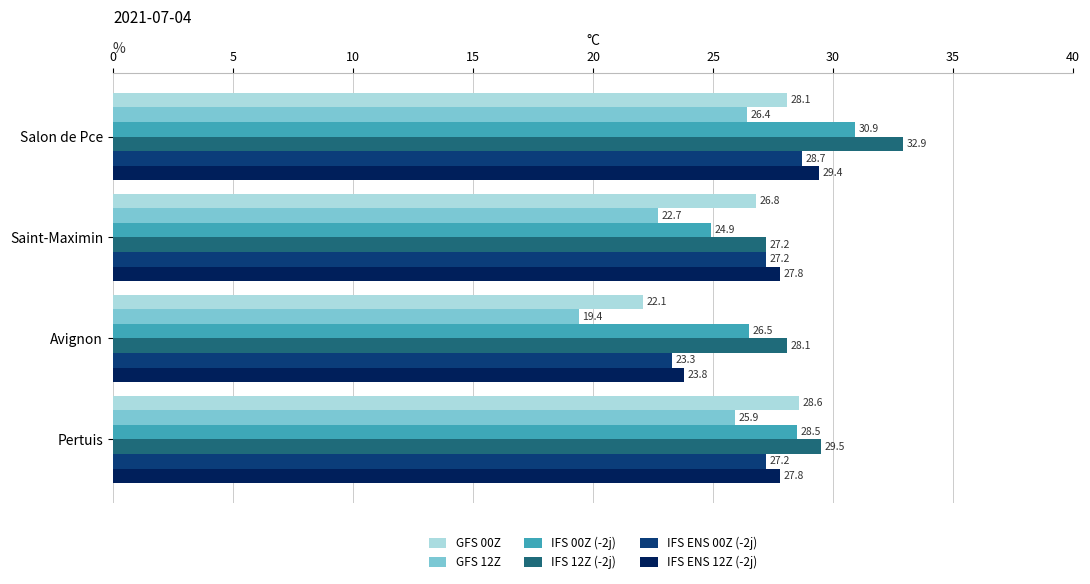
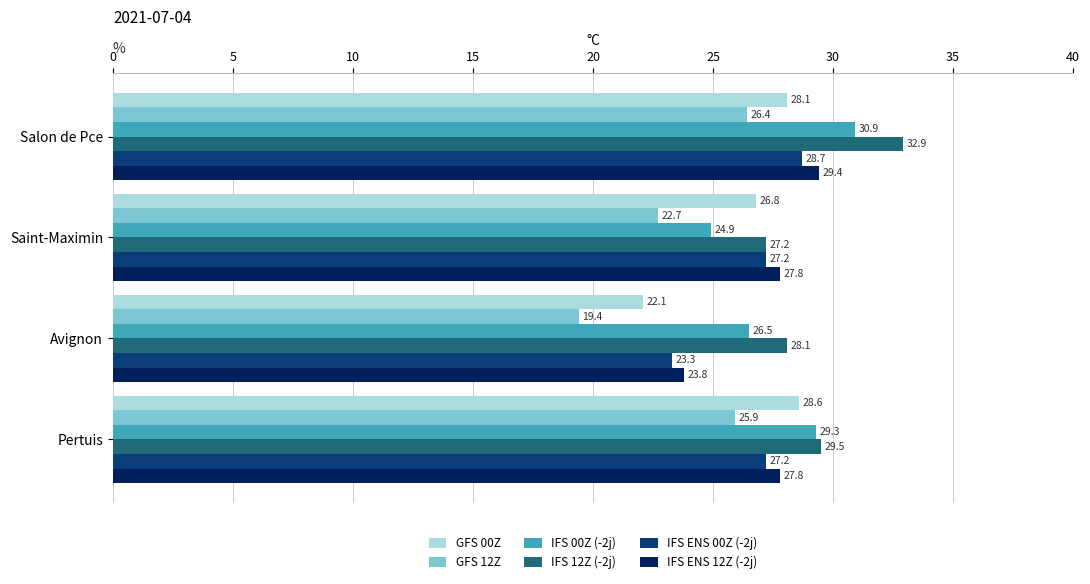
  {
    "IFS 00Z (-2j)": {
      "Salon de Pce": 30.9,
      "Saint-Maximin": 24.9,
      "Avignon": 26.5,
-     "Pertuis": 28.5
+     "Pertuis": 29.3
    }
  }
